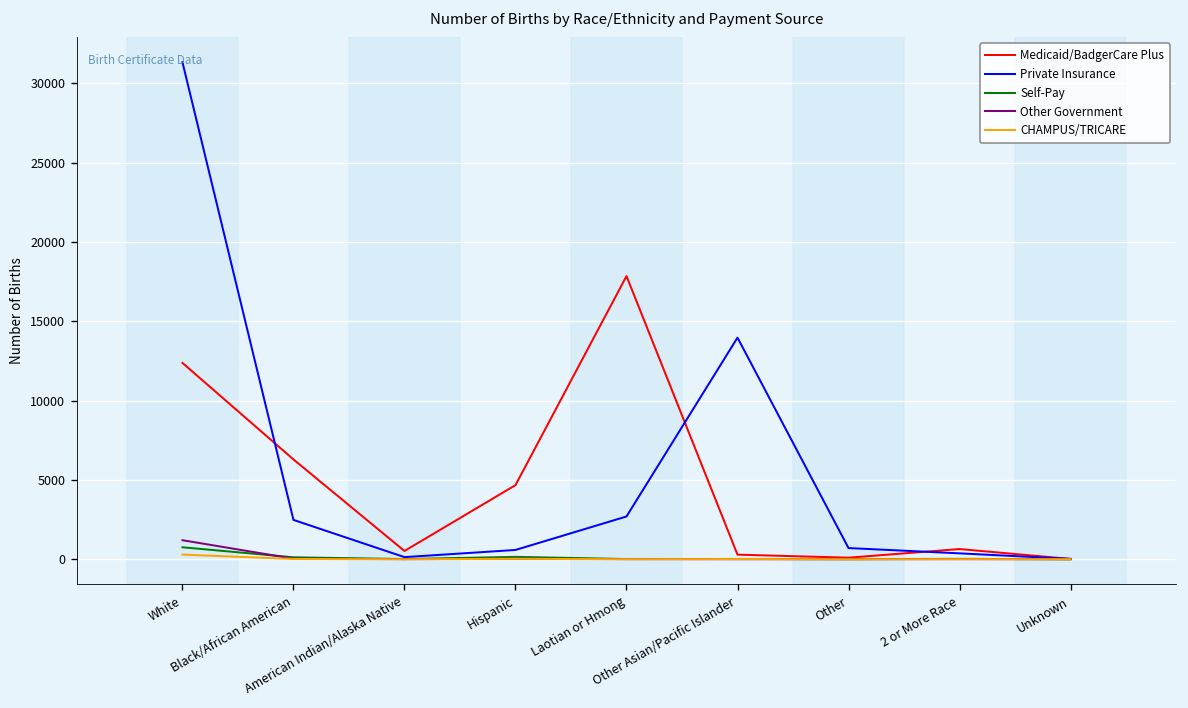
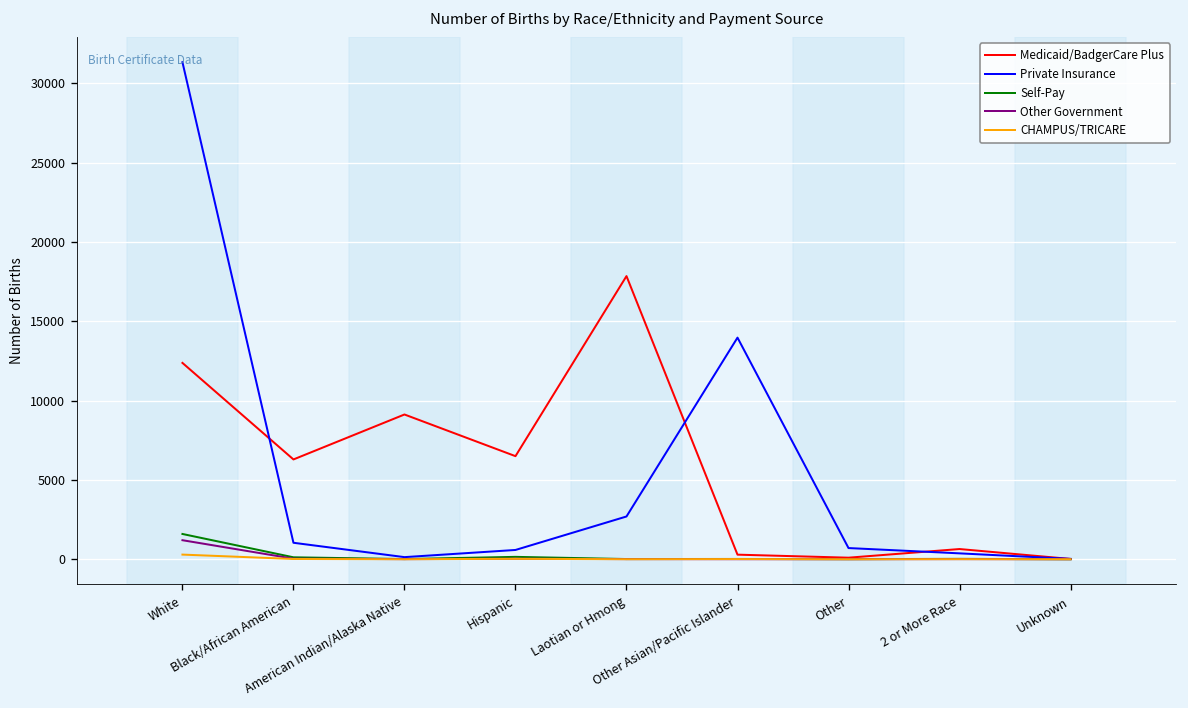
  {
    "Medicaid/BadgerCare Plus": {
      "White": 12400,
      "Black/African American": 6300,
-     "American Indian/Alaska Native": 500,
-     "Hispanic": 4700,
+     "American Indian/Alaska Native": 9100,
+     "Hispanic": 6500,
      "Laotian or Hmong": 17800,
      "Other Asian/Pacific Islander": 300,
      "2 or More Race": 600
    },
    "Private Insurance": {
      "White": 31300,
-     "Black/African American": 2500,
+     "Black/African American": 1000,
      "Hispanic": 600,
      "Laotian or Hmong": 2700,
      "Other Asian/Pacific Islander": 14000,
      "Other": 700,
      "2 or More Race": 400
    },
    "Self-Pay": {
-     "White": 800
+     "White": 1600
    },
    "Other Government": {
      "White": 1200
    },
    "CHAMPUS/TRICARE": {
      "White": 300
    }
  }
